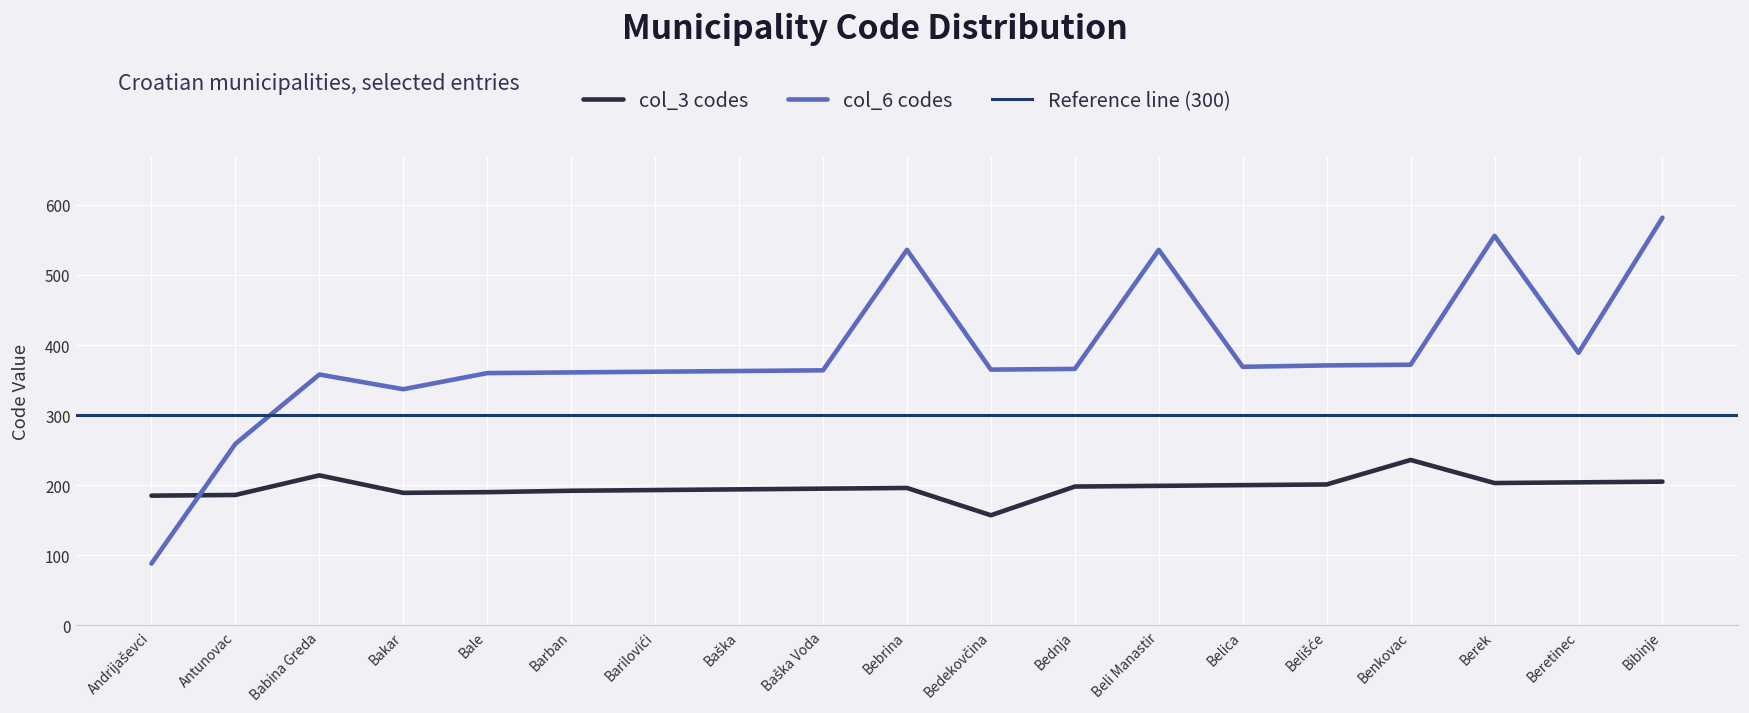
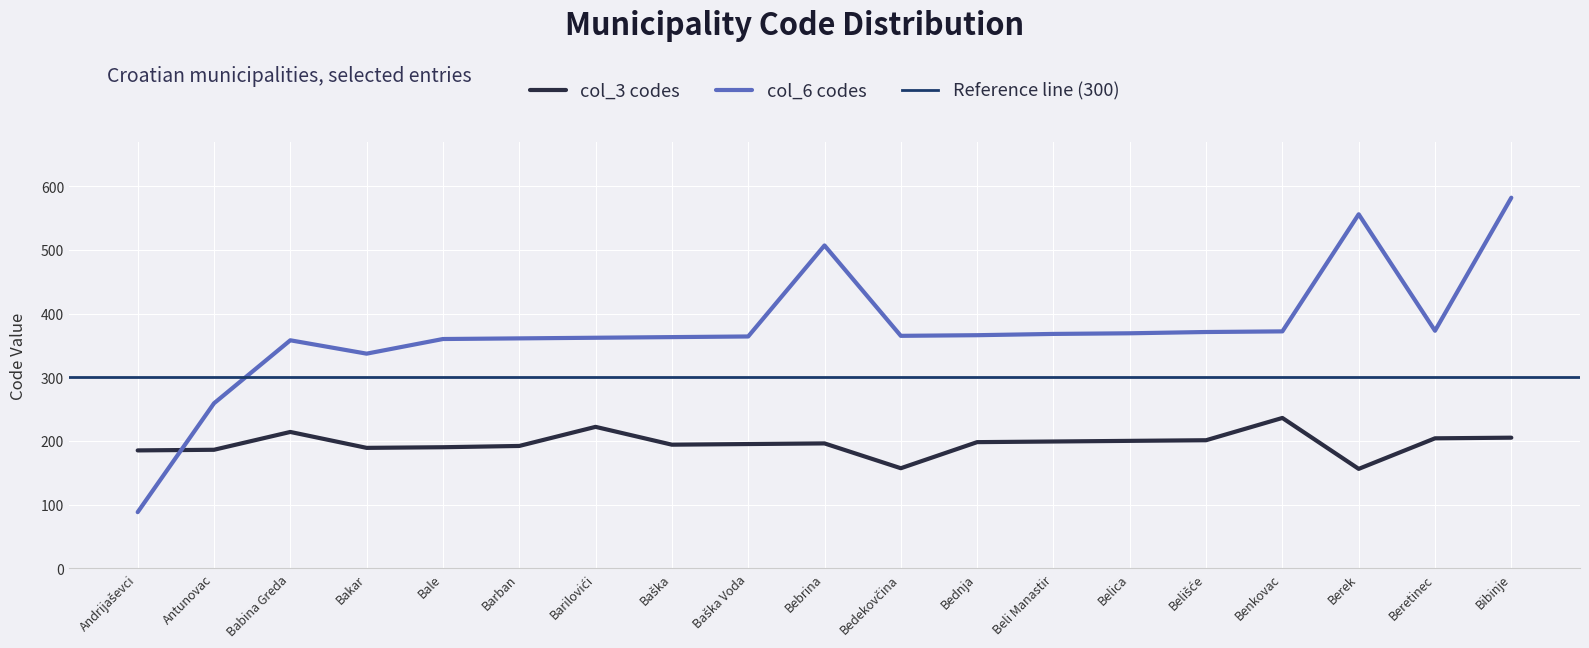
  {
    "col_3 codes": {
      "Andrijaševci": 190,
      "Antunovac": 190,
      "Babina Greda": 210,
      "Bakar": 190,
      "Bale": 190,
      "Barban": 190,
-     "Barilovići": 190,
+     "Barilovići": 220,
      "Baška": 190,
      "Baška Voda": 200,
      "Bebrina": 200,
      "Bedekovčina": 160,
      "Bednja": 200,
      "Beli Manastir": 200,
      "Belica": 200,
      "Belišće": 200,
      "Benkovac": 240,
-     "Berek": 200,
+     "Berek": 160,
      "Beretinec": 200,
      "Bibinje": 210
    },
    "col_6 codes": {
      "Andrijaševci": 90,
      "Antunovac": 260,
      "Babina Greda": 360,
      "Bakar": 340,
      "Bale": 360,
      "Barban": 360,
      "Barilovići": 360,
      "Baška": 360,
      "Baška Voda": 360,
-     "Bebrina": 540,
+     "Bebrina": 510,
      "Bedekovčina": 370,
      "Bednja": 370,
-     "Beli Manastir": 540,
+     "Beli Manastir": 370,
      "Belica": 370,
      "Belišće": 370,
      "Benkovac": 370,
      "Berek": 560,
-     "Beretinec": 390,
+     "Beretinec": 370,
      "Bibinje": 580
    }
  }
